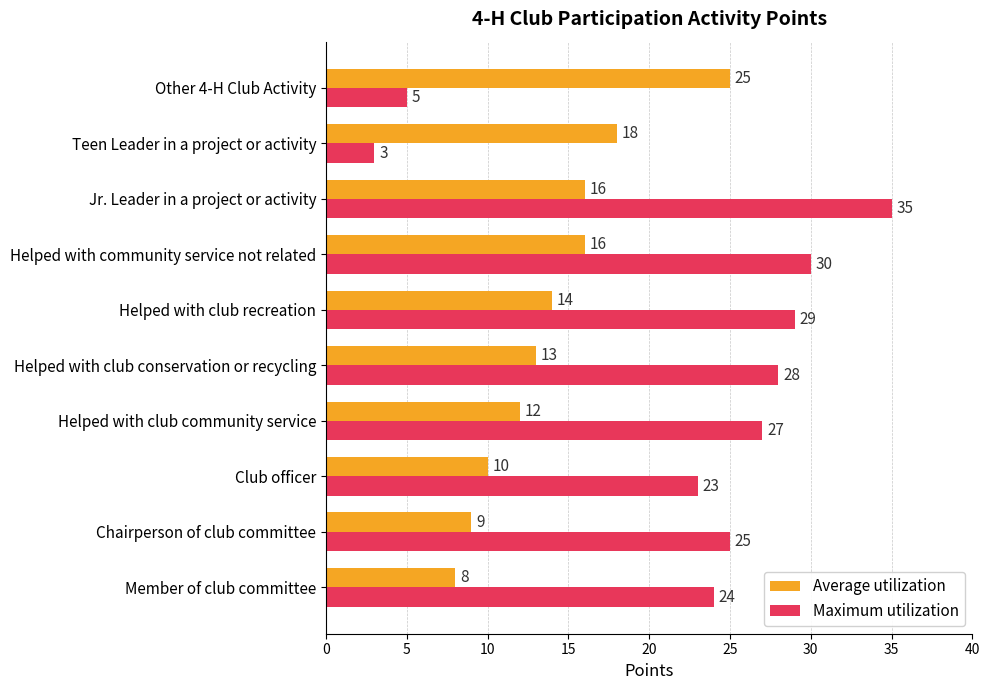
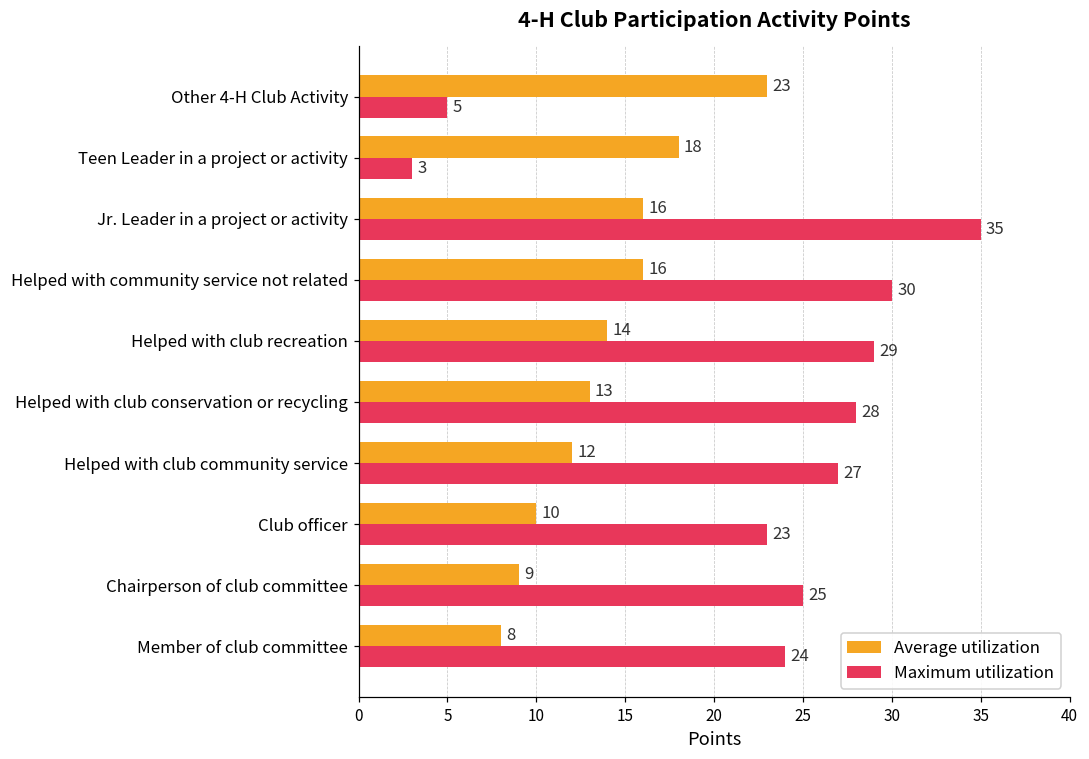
  {
    "Average utilization": {
-     "Other 4-H Club Activity": 25,
+     "Other 4-H Club Activity": 23,
      "Teen Leader in a project or activity": 18,
      "Jr. Leader in a project or activity": 16,
      "Helped with community service not related": 16,
      "Helped with club recreation": 14,
      "Helped with club conservation or recycling": 13,
      "Helped with club community service": 12,
      "Club officer": 10,
      "Chairperson of club committee": 9,
      "Member of club committee": 8
    },
    "Maximum utilization": {
      "Other 4-H Club Activity": 5,
      "Teen Leader in a project or activity": 3,
      "Jr. Leader in a project or activity": 35,
      "Helped with community service not related": 30,
      "Helped with club recreation": 29,
      "Helped with club conservation or recycling": 28,
      "Helped with club community service": 27,
      "Club officer": 23,
      "Chairperson of club committee": 25,
      "Member of club committee": 24
    }
  }
